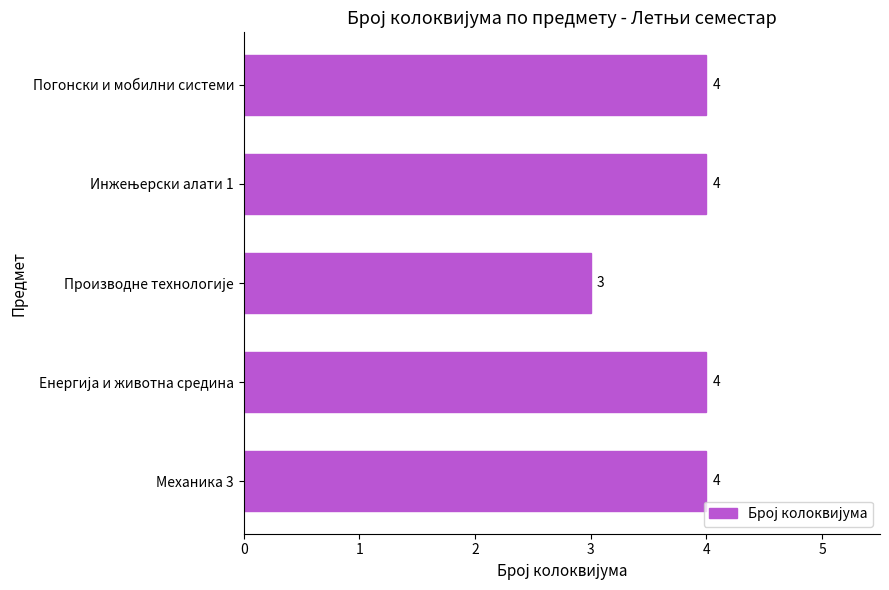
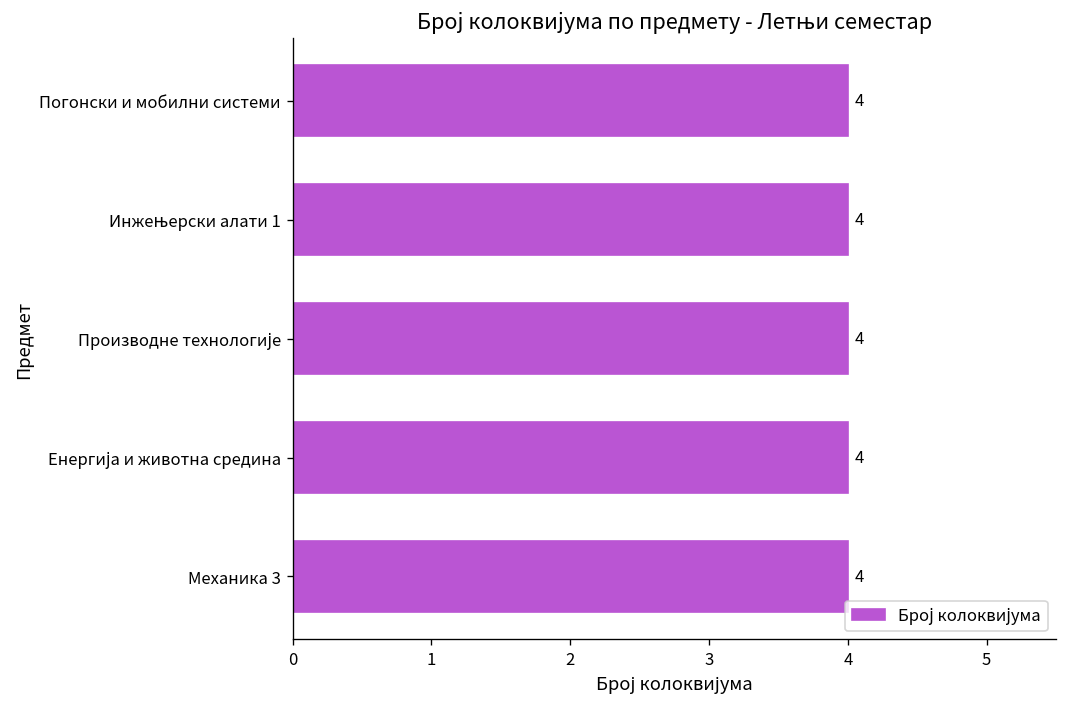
  {
    "Погонски и мобилни системи": 4,
    "Инжењерски алати 1": 4,
-   "Производне технологије": 3,
+   "Производне технологије": 4,
    "Енергија и животна средина": 4,
    "Механика 3": 4
  }
